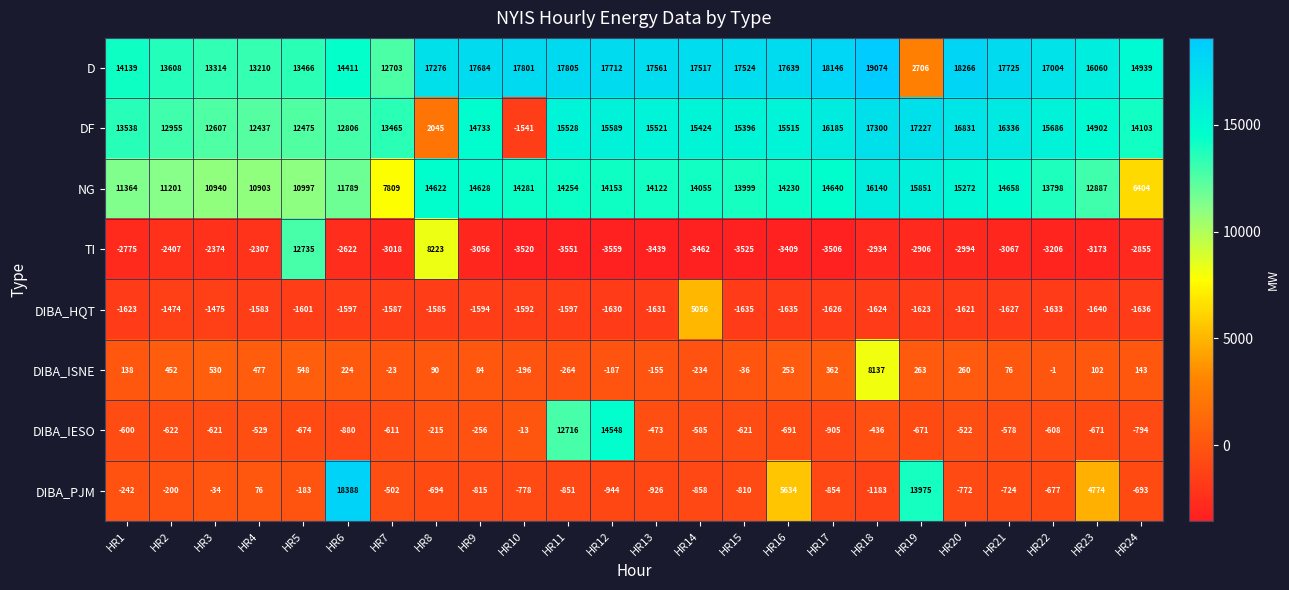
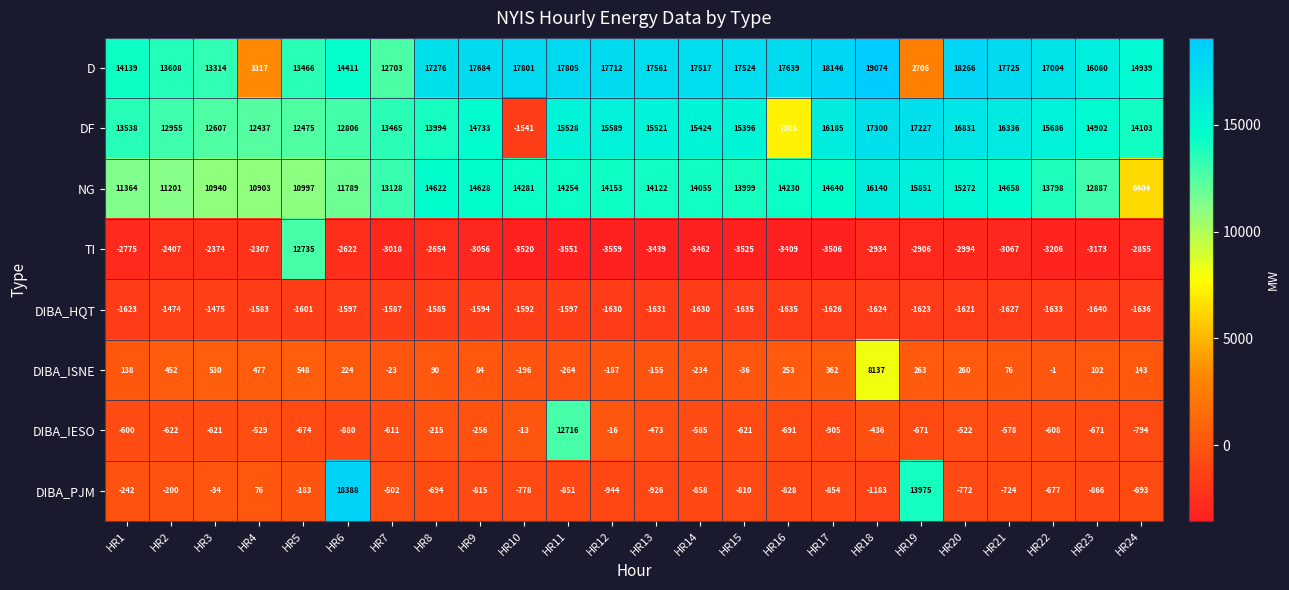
  {
    "D": {
      "HR1": 14139,
      "HR2": 13608,
      "HR3": 13314,
-     "HR4": 13210,
+     "HR4": 3317,
      "HR5": 13466,
      "HR6": 14411,
      "HR7": 12703,
      "HR8": 17276,
      "HR9": 17684,
      "HR10": 17801,
      "HR11": 17805,
      "HR12": 17712,
      "HR13": 17561,
      "HR14": 17517,
      "HR15": 17524,
      "HR16": 17639,
      "HR17": 18146,
      "HR18": 19074,
      "HR19": 2706,
      "HR20": 18266,
      "HR21": 17725,
      "HR22": 17004,
      "HR23": 16060,
      "HR24": 14939
    },
    "DF": {
      "HR1": 13538,
      "HR2": 12955,
      "HR3": 12607,
      "HR4": 12437,
      "HR5": 12475,
      "HR6": 12806,
      "HR7": 13465,
-     "HR8": 2045,
+     "HR8": 13994,
      "HR9": 14733,
      "HR10": -1541,
      "HR11": 15528,
      "HR12": 15589,
      "HR13": 15521,
      "HR14": 15424,
      "HR15": 15396,
-     "HR16": 15515,
+     "HR16": 7305,
      "HR17": 16185,
      "HR18": 17300,
      "HR19": 17227,
      "HR20": 16831,
      "HR21": 16336,
      "HR22": 15686,
      "HR23": 14902,
      "HR24": 14103
    },
    "NG": {
      "HR1": 11364,
      "HR2": 11201,
      "HR3": 10940,
      "HR4": 10903,
      "HR5": 10997,
      "HR6": 11789,
-     "HR7": 7809,
+     "HR7": 13128,
      "HR8": 14622,
      "HR9": 14628,
      "HR10": 14281,
      "HR11": 14254,
      "HR12": 14153,
      "HR13": 14122,
      "HR14": 14055,
      "HR15": 13999,
      "HR16": 14230,
      "HR17": 14640,
      "HR18": 16140,
      "HR19": 15851,
      "HR20": 15272,
      "HR21": 14658,
      "HR22": 13798,
      "HR23": 12887,
      "HR24": 6404
    },
    "TI": {
      "HR1": -2775,
      "HR2": -2407,
      "HR3": -2374,
      "HR4": -2307,
      "HR5": 12735,
      "HR6": -2622,
      "HR7": -3018,
-     "HR8": 8223,
+     "HR8": -2654,
      "HR9": -3056,
      "HR10": -3520,
      "HR11": -3551,
      "HR12": -3559,
      "HR13": -3439,
      "HR14": -3462,
      "HR15": -3525,
      "HR16": -3409,
      "HR17": -3506,
      "HR18": -2934,
      "HR19": -2906,
      "HR20": -2994,
      "HR21": -3067,
      "HR22": -3206,
      "HR23": -3173,
      "HR24": -2855
    },
    "DIBA_HQT": {
      "HR1": -1623,
      "HR2": -1474,
      "HR3": -1475,
      "HR4": -1583,
      "HR5": -1601,
      "HR6": -1597,
      "HR7": -1587,
      "HR8": -1585,
      "HR9": -1594,
      "HR10": -1592,
      "HR11": -1597,
      "HR12": -1630,
      "HR13": -1631,
-     "HR14": 5056,
+     "HR14": -1630,
      "HR15": -1635,
      "HR16": -1635,
      "HR17": -1626,
      "HR18": -1624,
      "HR19": -1623,
      "HR20": -1621,
      "HR21": -1627,
      "HR22": -1633,
      "HR23": -1640,
      "HR24": -1636
    },
    "DIBA_ISNE": {
      "HR1": 138,
      "HR2": 452,
      "HR3": 530,
      "HR4": 477,
      "HR5": 548,
      "HR6": 224,
      "HR7": -23,
      "HR8": 90,
      "HR9": 84,
      "HR10": -196,
      "HR11": -264,
      "HR12": -187,
      "HR13": -155,
      "HR14": -234,
      "HR15": -36,
      "HR16": 253,
      "HR17": 362,
      "HR18": 8137,
      "HR19": 263,
      "HR20": 260,
      "HR21": 76,
      "HR22": -1,
      "HR23": 102,
      "HR24": 143
    },
    "DIBA_IESO": {
      "HR1": -600,
      "HR2": -622,
      "HR3": -621,
      "HR4": -529,
      "HR5": -674,
      "HR6": -880,
      "HR7": -611,
      "HR8": -215,
      "HR9": -256,
      "HR10": -13,
      "HR11": 12716,
-     "HR12": 14548,
+     "HR12": -16,
      "HR13": -473,
      "HR14": -585,
      "HR15": -621,
      "HR16": -691,
      "HR17": -905,
      "HR18": -436,
      "HR19": -671,
      "HR20": -522,
      "HR21": -578,
      "HR22": -608,
      "HR23": -671,
      "HR24": -794
    },
    "DIBA_PJM": {
      "HR1": -242,
      "HR2": -200,
      "HR3": -34,
      "HR4": 76,
      "HR5": -183,
      "HR6": 18388,
      "HR7": -502,
      "HR8": -694,
      "HR9": -815,
      "HR10": -778,
      "HR11": -851,
      "HR12": -944,
      "HR13": -926,
      "HR14": -858,
      "HR15": -810,
-     "HR16": 5634,
+     "HR16": -828,
      "HR17": -854,
      "HR18": -1183,
      "HR19": 13975,
      "HR20": -772,
      "HR21": -724,
      "HR22": -677,
-     "HR23": 4774,
+     "HR23": -866,
      "HR24": -693
    }
  }
